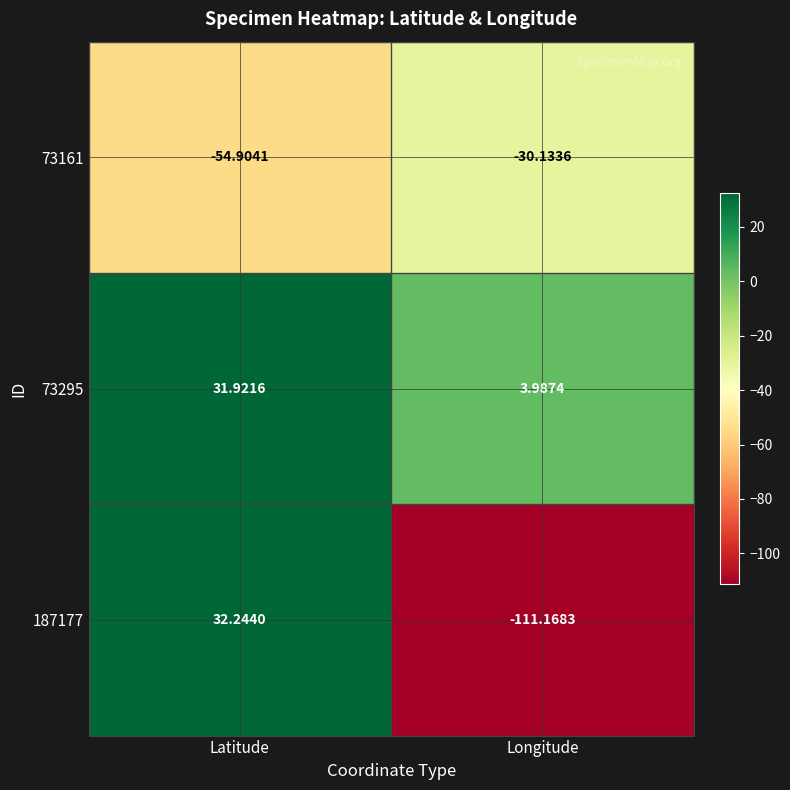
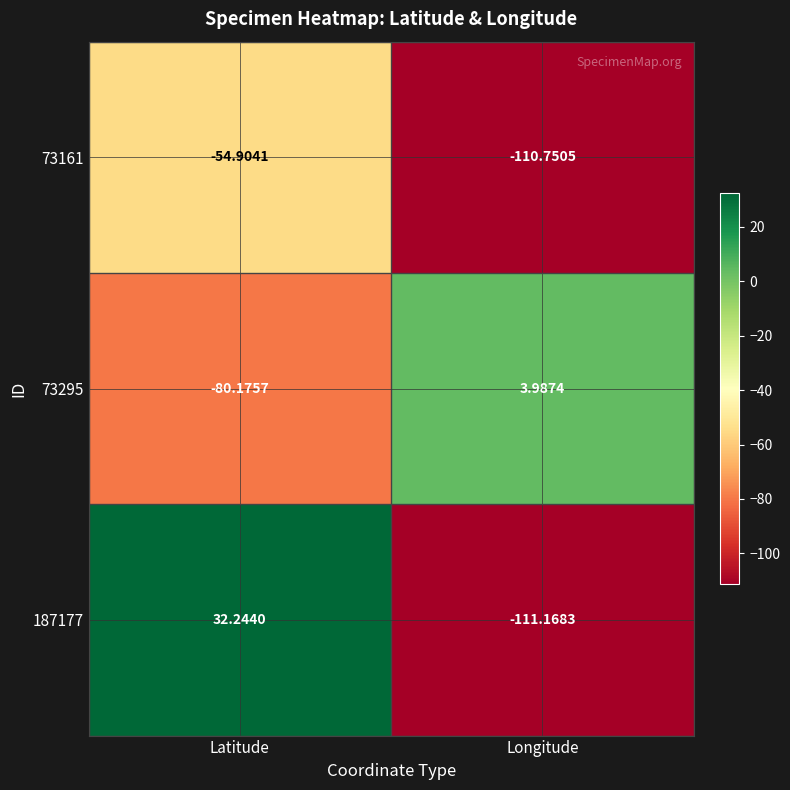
  {
    "73161": {
      "Latitude": -54.9041,
-     "Longitude": -30.1336
+     "Longitude": -110.7505
    },
    "73295": {
-     "Latitude": 31.9216,
+     "Latitude": -80.1757,
      "Longitude": 3.9874
    },
    "187177": {
      "Latitude": 32.2440,
      "Longitude": -111.1683
    }
  }
